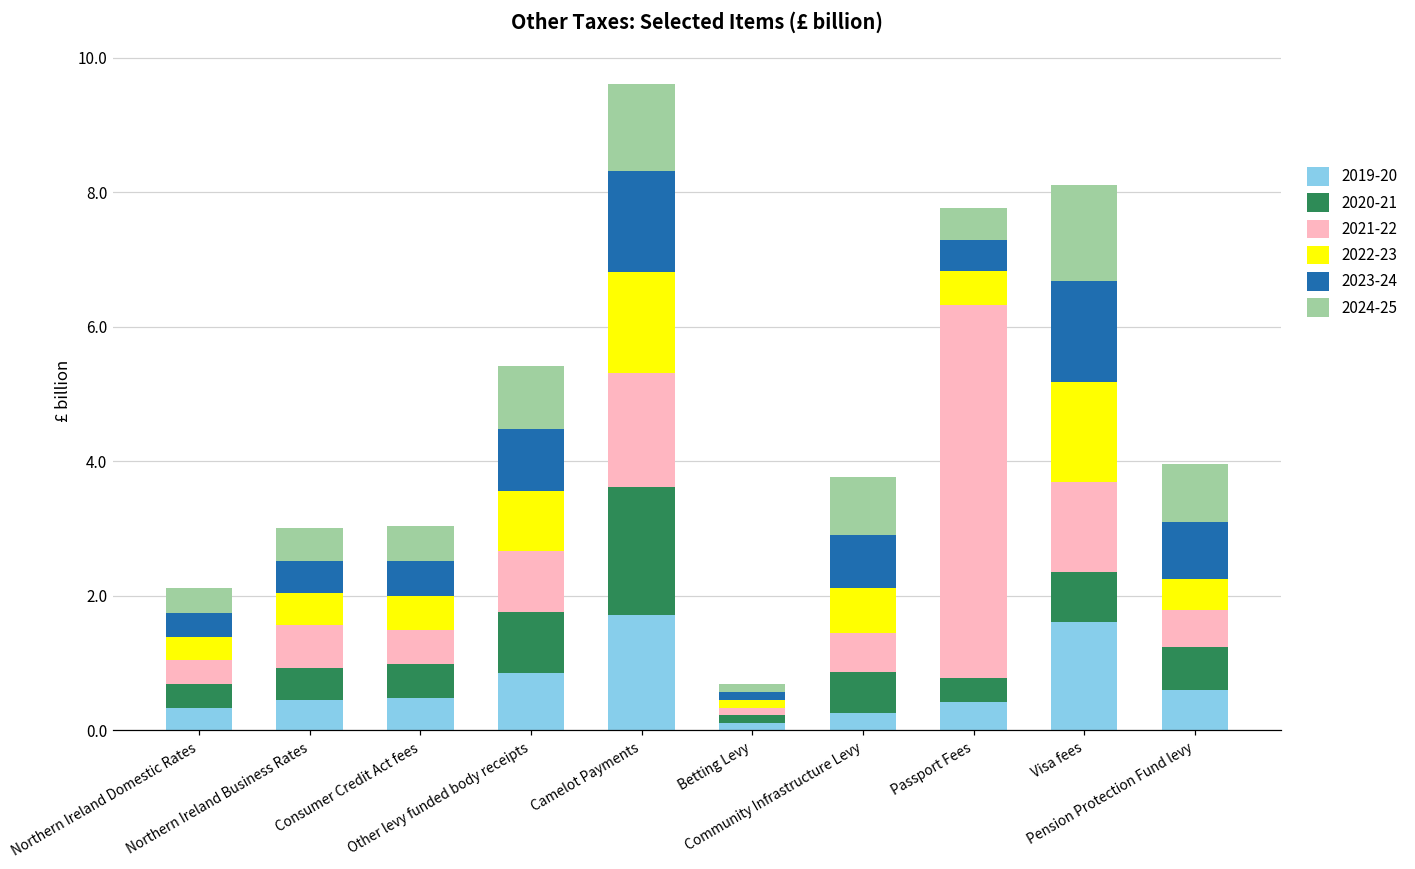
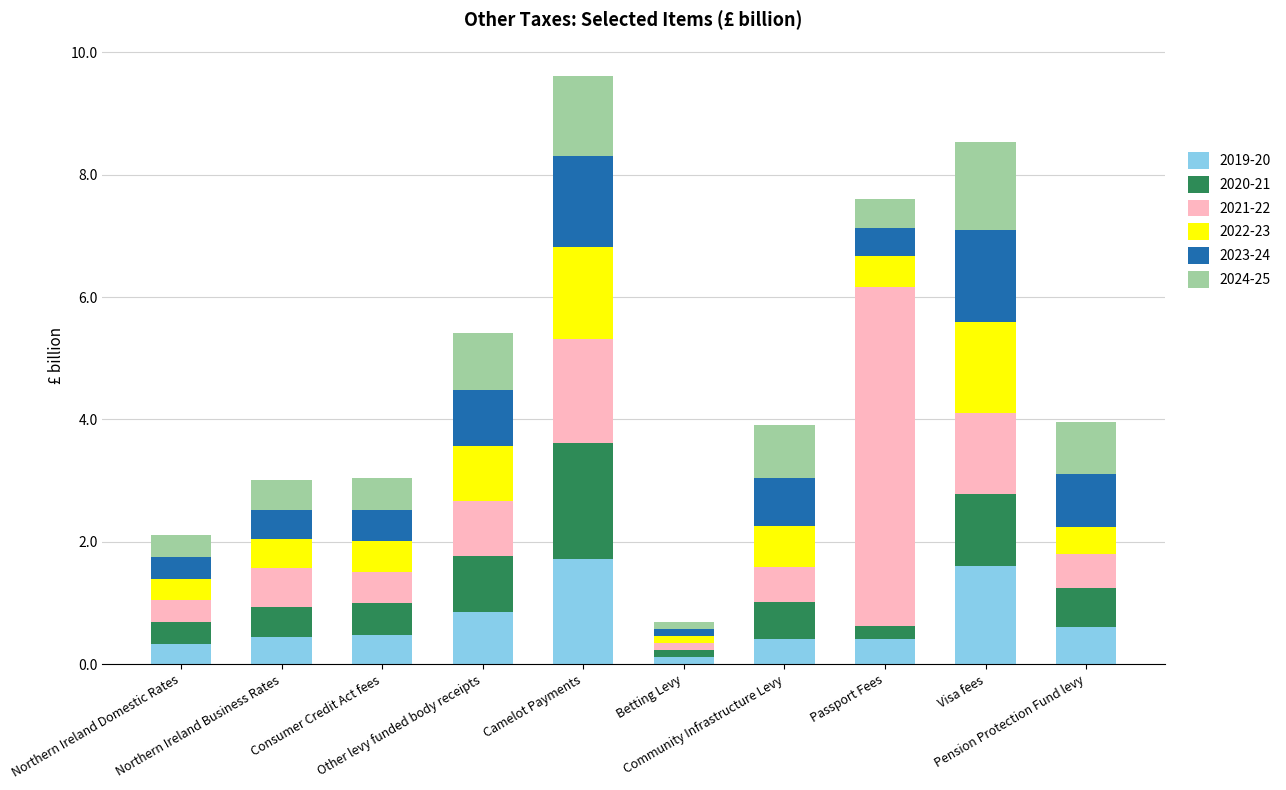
  {
    "2019-20": {
      "Northern Ireland Domestic Rates": 0.3,
      "Northern Ireland Business Rates": 0.4,
      "Consumer Credit Act fees": 0.5,
      "Other levy funded body receipts": 0.9,
      "Camelot Payments": 1.7,
      "Betting Levy": 0.1,
-     "Community Infrastructure Levy": 0.3,
+     "Community Infrastructure Levy": 0.4,
      "Passport Fees": 0.4,
      "Visa fees": 1.6,
      "Pension Protection Fund levy": 0.6
    },
    "2020-21": {
      "Northern Ireland Domestic Rates": 0.4,
      "Northern Ireland Business Rates": 0.5,
      "Consumer Credit Act fees": 0.5,
      "Other levy funded body receipts": 0.9,
      "Camelot Payments": 1.9,
      "Betting Levy": 0.1,
      "Community Infrastructure Levy": 0.6,
-     "Passport Fees": 0.4,
-     "Visa fees": 0.7,
+     "Passport Fees": 0.2,
+     "Visa fees": 1.2,
      "Pension Protection Fund levy": 0.6
    },
    "2021-22": {
      "Northern Ireland Domestic Rates": 0.4,
      "Northern Ireland Business Rates": 0.6,
      "Consumer Credit Act fees": 0.5,
      "Other levy funded body receipts": 0.9,
      "Camelot Payments": 1.7,
      "Betting Levy": 0.1,
      "Community Infrastructure Levy": 0.6,
      "Passport Fees": 5.5,
      "Visa fees": 1.3,
      "Pension Protection Fund levy": 0.5
    },
    "2022-23": {
      "Northern Ireland Domestic Rates": 0.4,
      "Northern Ireland Business Rates": 0.5,
      "Consumer Credit Act fees": 0.5,
      "Other levy funded body receipts": 0.9,
      "Camelot Payments": 1.5,
      "Betting Levy": 0.1,
      "Community Infrastructure Levy": 0.7,
      "Passport Fees": 0.5,
      "Visa fees": 1.5,
      "Pension Protection Fund levy": 0.5
    },
    "2023-24": {
      "Northern Ireland Domestic Rates": 0.4,
      "Northern Ireland Business Rates": 0.5,
      "Consumer Credit Act fees": 0.5,
      "Other levy funded body receipts": 0.9,
      "Camelot Payments": 1.5,
      "Betting Levy": 0.1,
      "Community Infrastructure Levy": 0.8,
      "Passport Fees": 0.5,
      "Visa fees": 1.5,
      "Pension Protection Fund levy": 0.9
    },
    "2024-25": {
      "Northern Ireland Domestic Rates": 0.4,
      "Northern Ireland Business Rates": 0.5,
      "Consumer Credit Act fees": 0.5,
      "Other levy funded body receipts": 0.9,
      "Camelot Payments": 1.3,
      "Betting Levy": 0.1,
      "Community Infrastructure Levy": 0.9,
      "Passport Fees": 0.5,
      "Visa fees": 1.4,
      "Pension Protection Fund levy": 0.9
    }
  }
